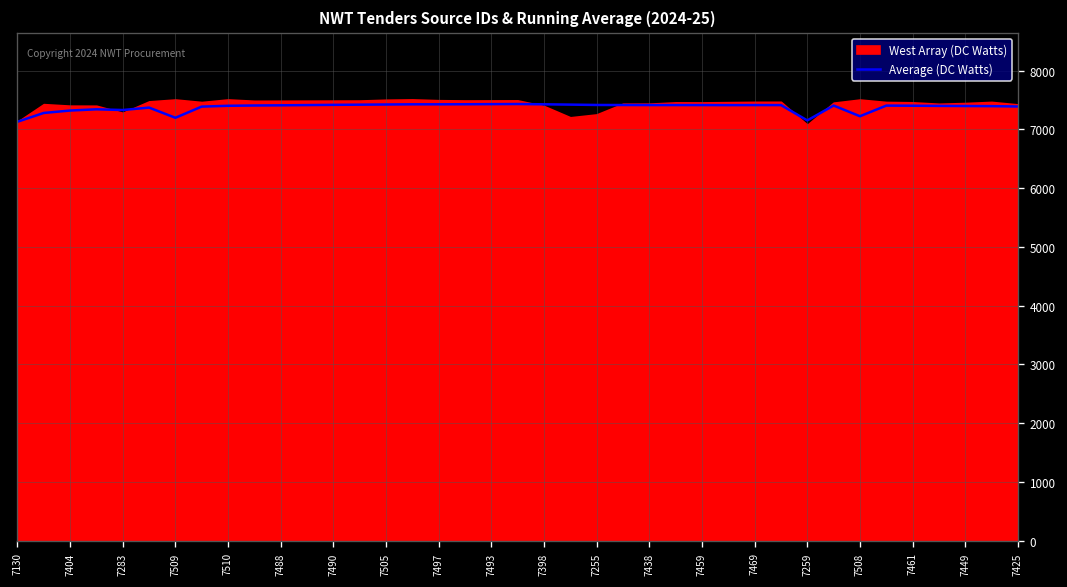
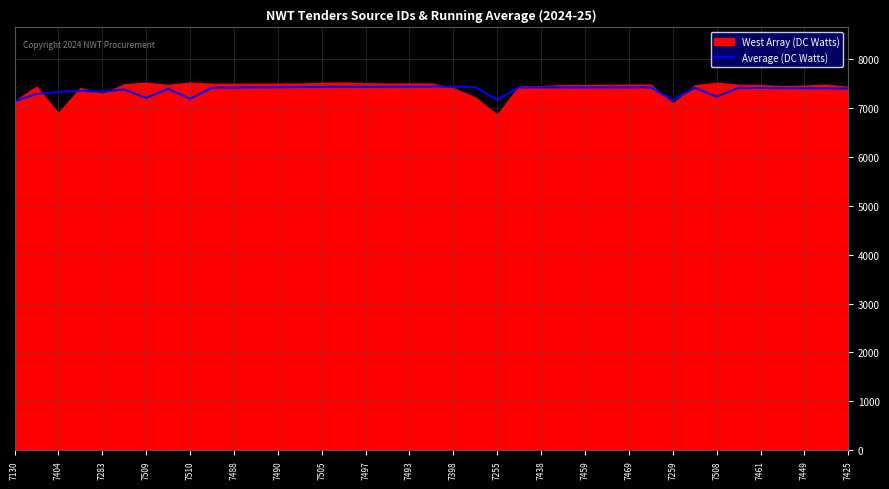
  {
    "West Array (DC Watts)": {
-     "7404": 7400,
+     "7404": 6900,
      "7509": 7500,
      "7510": 7500,
      "7488": 7500,
      "7490": 7500,
      "7505": 7500,
      "7497": 7500,
      "7493": 7500,
-     "7255": 7300,
+     "7255": 6900,
      "7469": 7500,
      "7259": 7100,
      "7508": 7500,
      "7461": 7500
    },
    "Average (DC Watts)": {
      "7404": 7300,
      "7509": 7200,
-     "7510": 7400,
+     "7510": 7200,
      "7488": 7400,
      "7490": 7400,
      "7505": 7400,
      "7497": 7400,
      "7493": 7400,
-     "7255": 7400,
+     "7255": 7200,
      "7469": 7400,
      "7259": 7200,
      "7508": 7200,
      "7461": 7400
    }
  }
